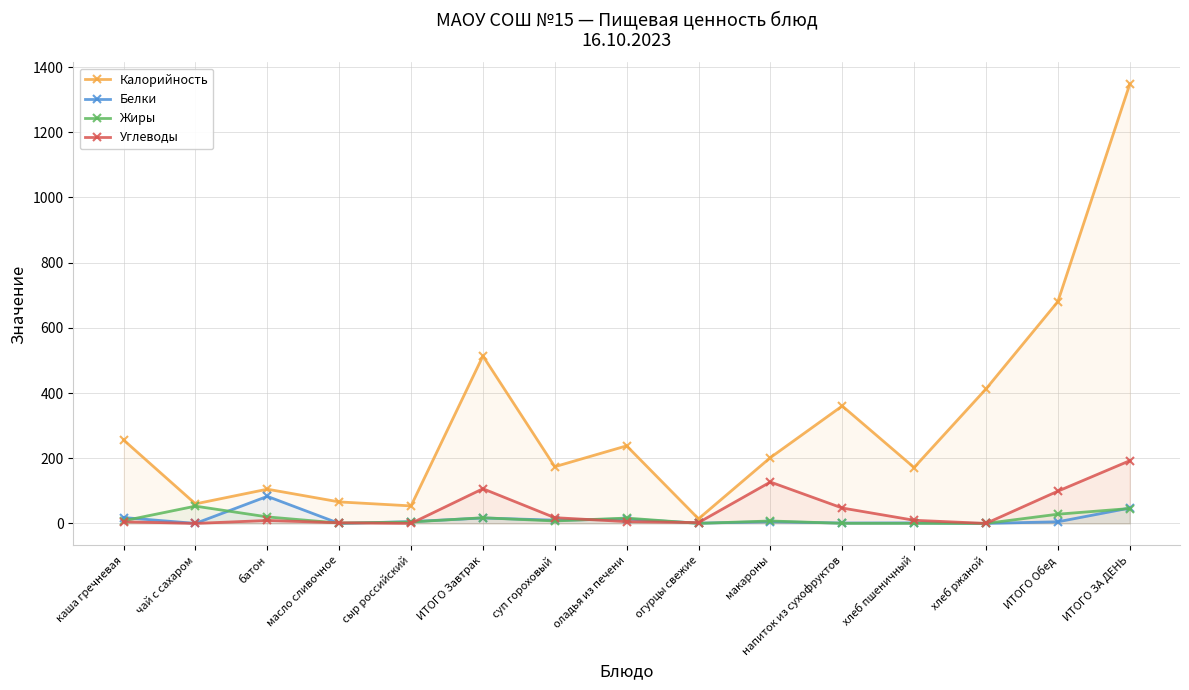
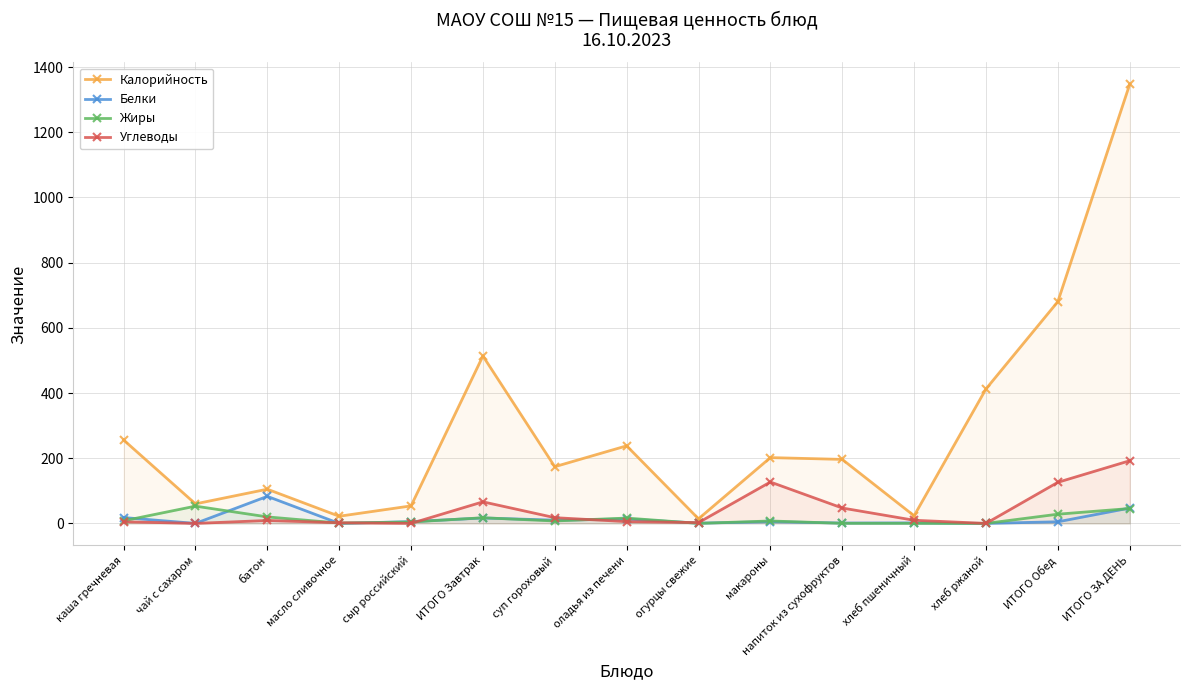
  {
    "Калорийность": {
      "каша гречневая": 260,
      "батон": 110,
-     "масло сливочное": 70,
+     "масло сливочное": 20,
      "сыр российский": 50,
      "ИТОГО Завтрак": 510,
      "суп гороховый": 170,
      "оладья из печени": 240,
      "огурцы свежие": 10,
      "макароны": 200,
-     "напиток из сухофруктов": 360,
-     "хлеб пшеничный": 170,
+     "напиток из сухофруктов": 200,
+     "хлеб пшеничный": 20,
      "хлеб ржаной": 410,
      "ИТОГО Обед": 680,
      "ИТОГО ЗА ДЕНЬ": 1350
    },
    "Белки": {
      "каша гречневая": 20,
      "батон": 80,
      "ИТОГО Обед": 10
    },
    "Жиры": {
      "батон": 20,
      "ИТОГО Обед": 30
    },
    "Углеводы": {
      "батон": 10,
-     "ИТОГО Завтрак": 110,
+     "ИТОГО Завтрак": 70,
      "оладья из печени": 10,
      "макароны": 130,
      "напиток из сухофруктов": 50,
      "хлеб пшеничный": 10,
-     "ИТОГО Обед": 100,
+     "ИТОГО Обед": 130,
      "ИТОГО ЗА ДЕНЬ": 190
    }
  }
